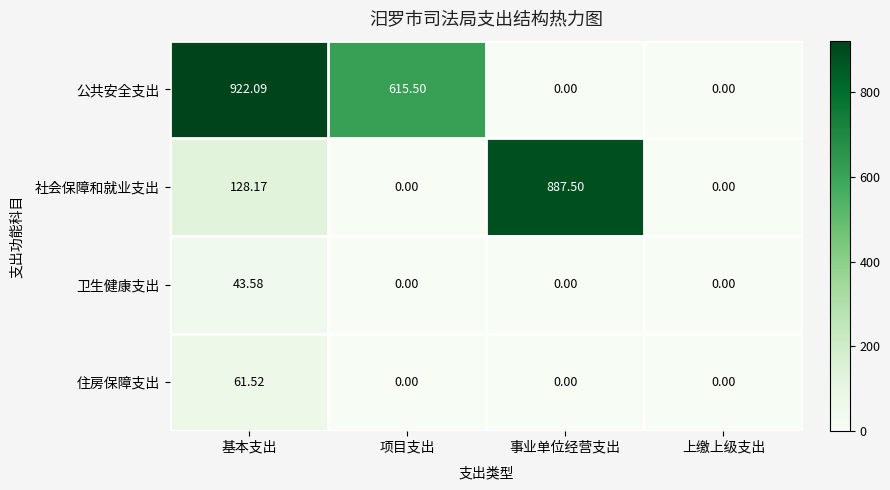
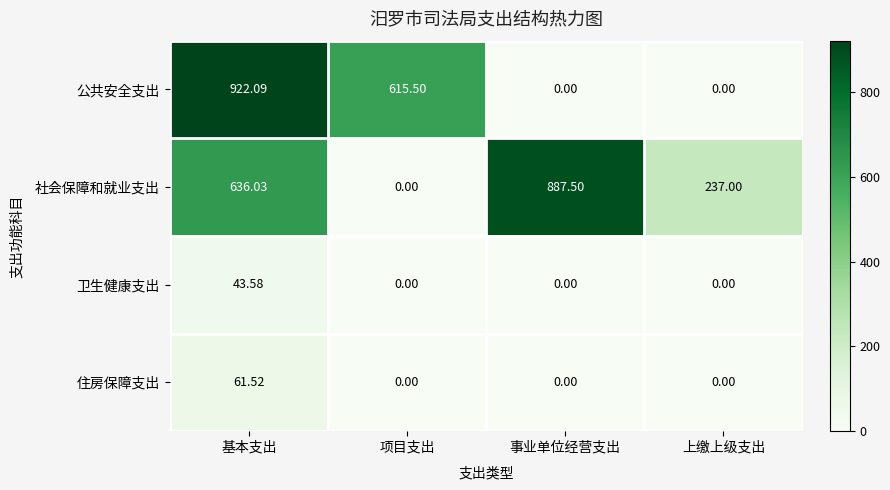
  {
    "公共安全支出": {
      "基本支出": 922.09,
      "项目支出": 615.50,
      "事业单位经营支出": 0.00,
      "上缴上级支出": 0.00
    },
    "社会保障和就业支出": {
-     "基本支出": 128.17,
+     "基本支出": 636.03,
      "项目支出": 0.00,
      "事业单位经营支出": 887.50,
-     "上缴上级支出": 0.00
+     "上缴上级支出": 237.00
    },
    "卫生健康支出": {
      "基本支出": 43.58,
      "项目支出": 0.00,
      "事业单位经营支出": 0.00,
      "上缴上级支出": 0.00
    },
    "住房保障支出": {
      "基本支出": 61.52,
      "项目支出": 0.00,
      "事业单位经营支出": 0.00,
      "上缴上级支出": 0.00
    }
  }
